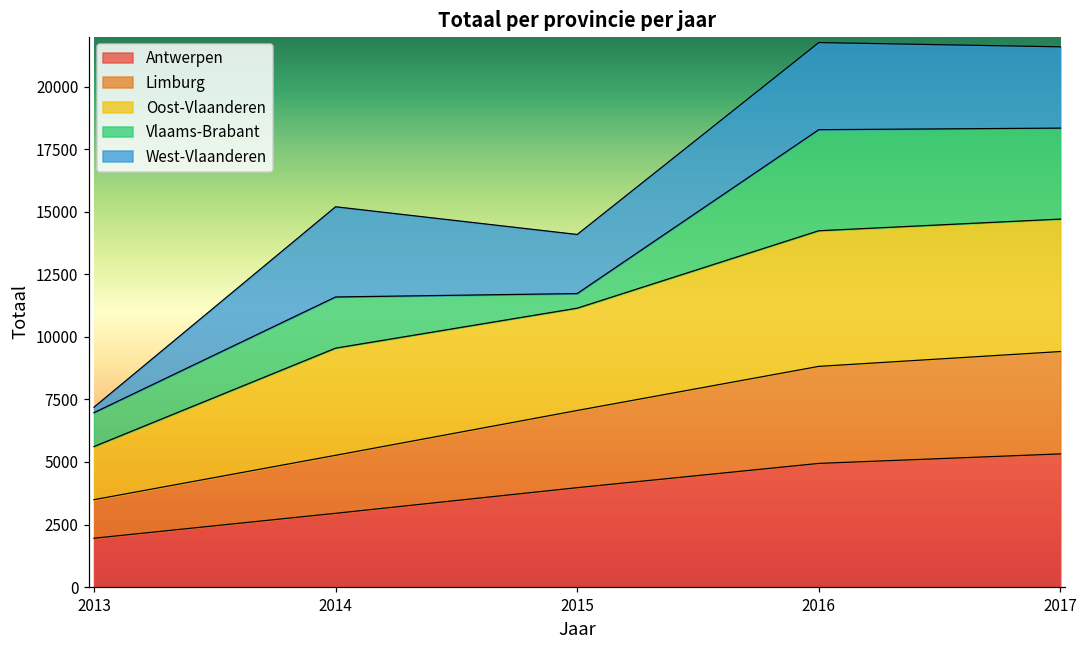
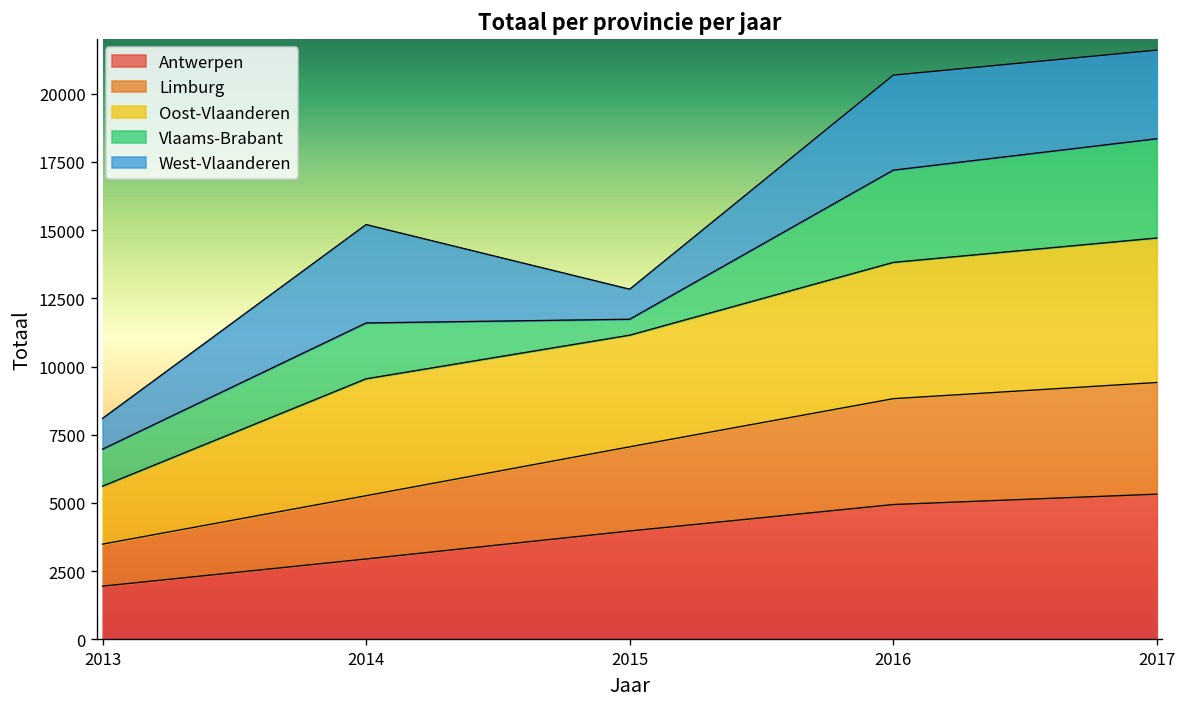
  {
    "Oost-Vlaanderen": {
      "2013": 2100,
      "2014": 4300,
      "2015": 4100,
-     "2016": 5400,
+     "2016": 5000,
      "2017": 5300
    },
    "Vlaams-Brabant": {
      "2013": 1400,
      "2014": 2000,
      "2015": 600,
-     "2016": 4000,
+     "2016": 3400,
      "2017": 3600
    },
    "West-Vlaanderen": {
-     "2013": 200,
+     "2013": 1100,
      "2014": 3600,
-     "2015": 2400,
+     "2015": 1100,
      "2016": 3500,
      "2017": 3200
    }
  }
